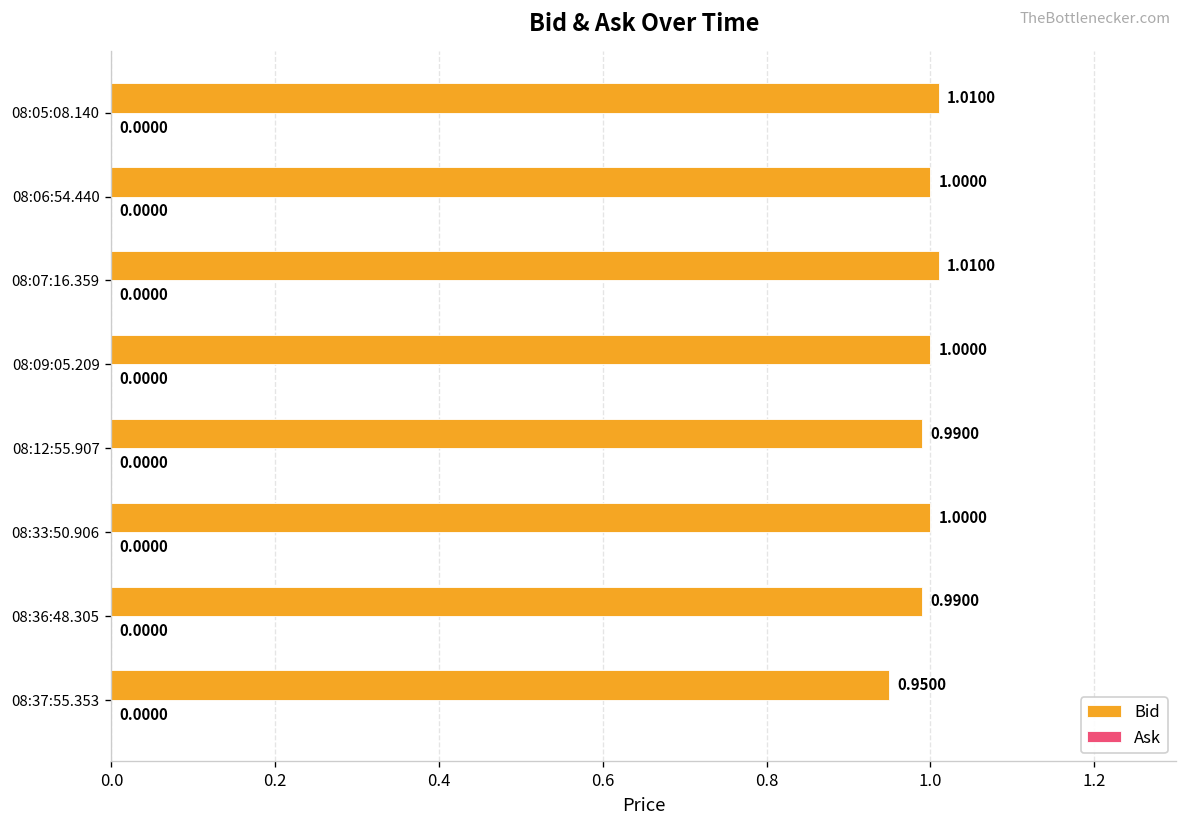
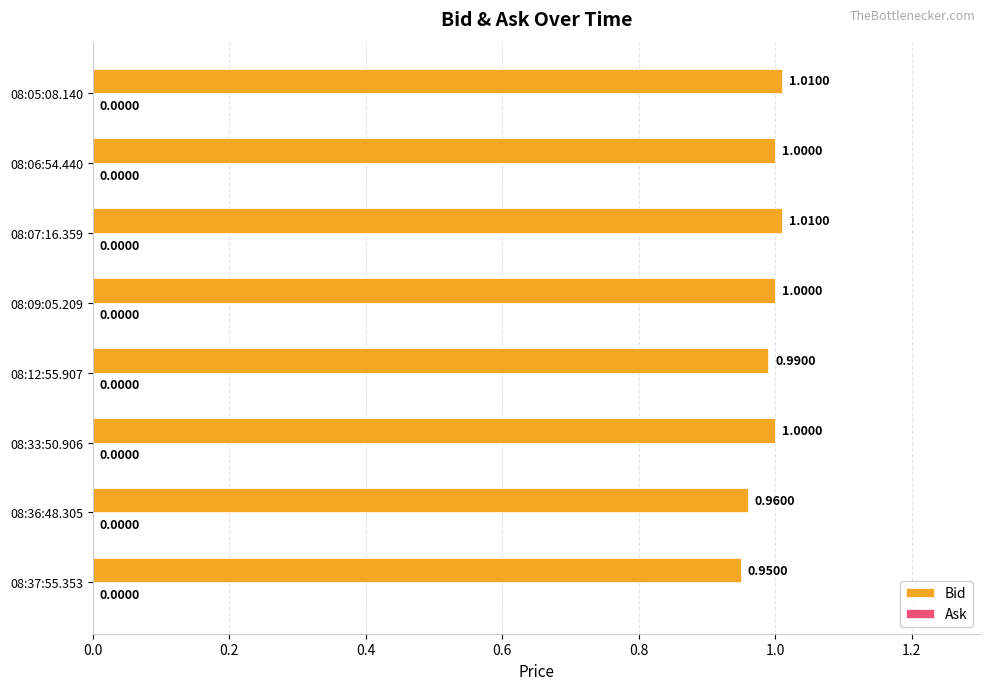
  {
    "Bid": {
      "08:05:08.140": 1.0100,
      "08:06:54.440": 1.0000,
      "08:07:16.359": 1.0100,
      "08:09:05.209": 1.0000,
      "08:12:55.907": 0.9900,
      "08:33:50.906": 1.0000,
-     "08:36:48.305": 0.9900,
+     "08:36:48.305": 0.9600,
      "08:37:55.353": 0.9500
    },
    "Ask": {
      "08:05:08.140": 0.0000,
      "08:06:54.440": 0.0000,
      "08:07:16.359": 0.0000,
      "08:09:05.209": 0.0000,
      "08:12:55.907": 0.0000,
      "08:33:50.906": 0.0000,
      "08:36:48.305": 0.0000,
      "08:37:55.353": 0.0000
    }
  }
